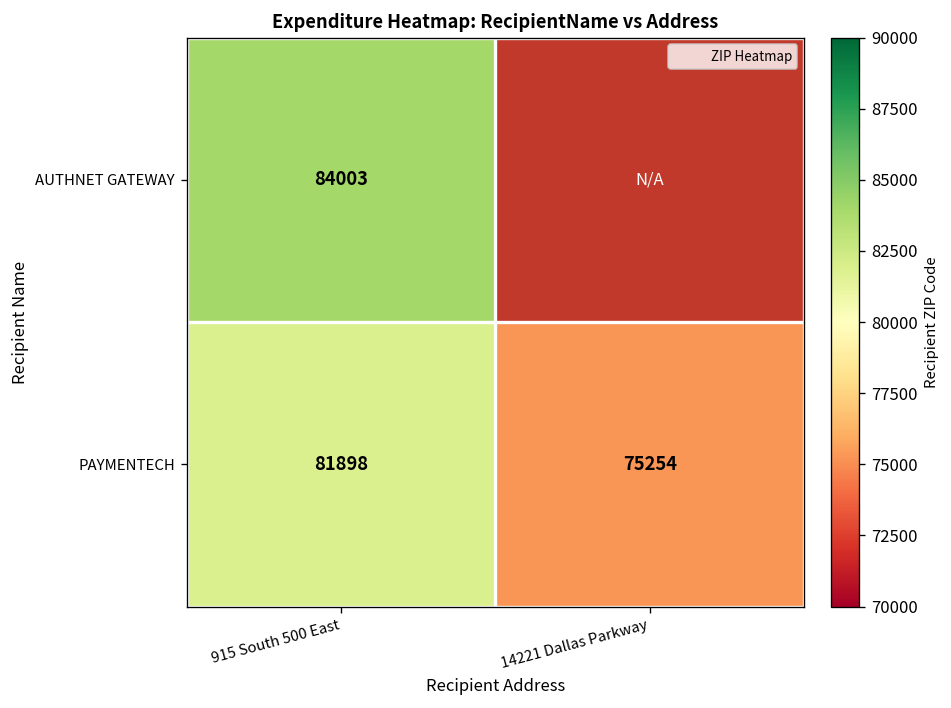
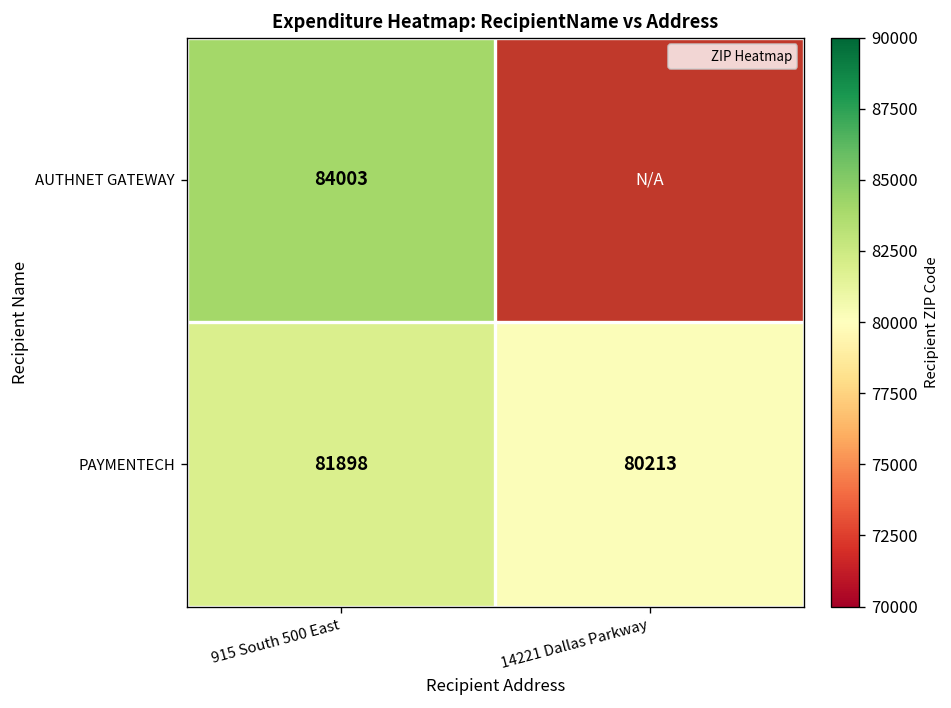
  {
    "AUTHNET GATEWAY": {
      "915 South 500 East": 84003
    },
    "PAYMENTECH": {
      "915 South 500 East": 81898,
-     "14221 Dallas Parkway": 75254
+     "14221 Dallas Parkway": 80213
    }
  }
